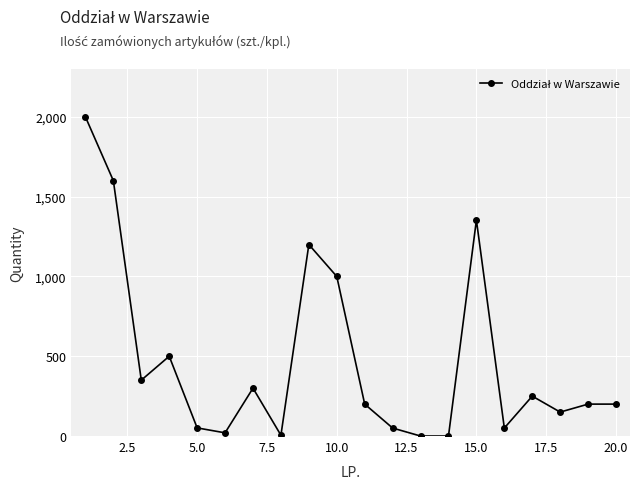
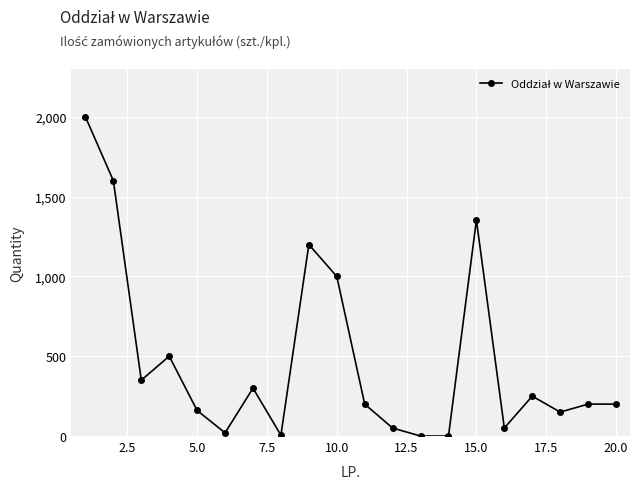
  {
-   "5.0": "50",
+   "5.0": "160",
    "10.0": "1,000",
    "15.0": "1,350",
    "20.0": "200"
  }
